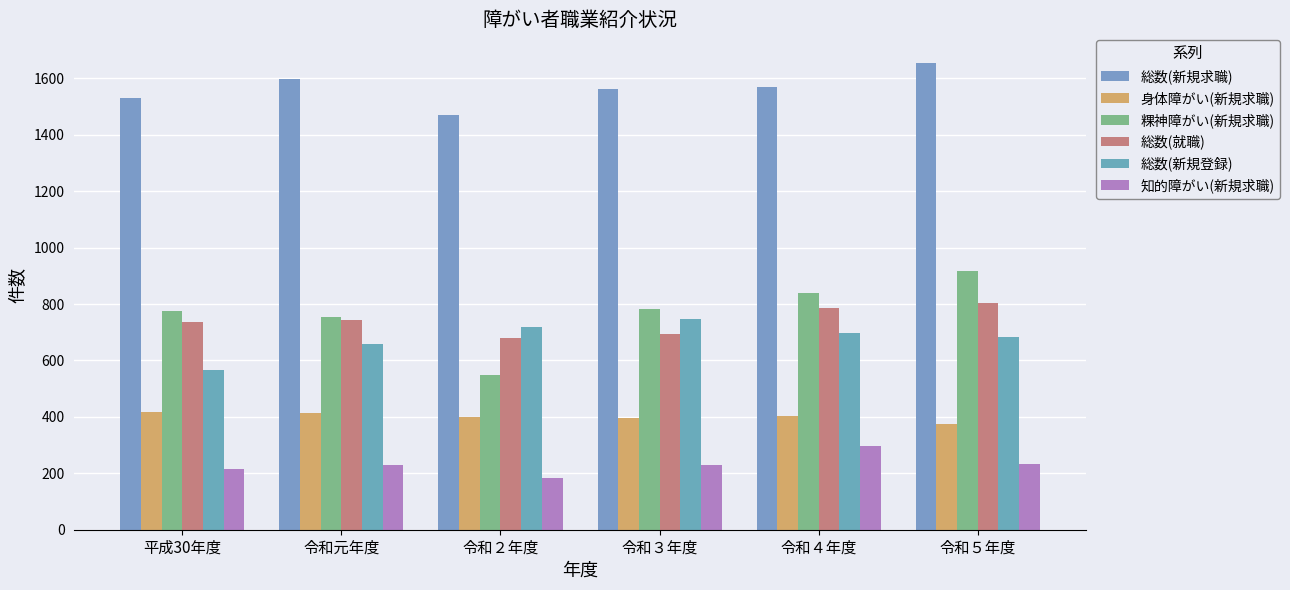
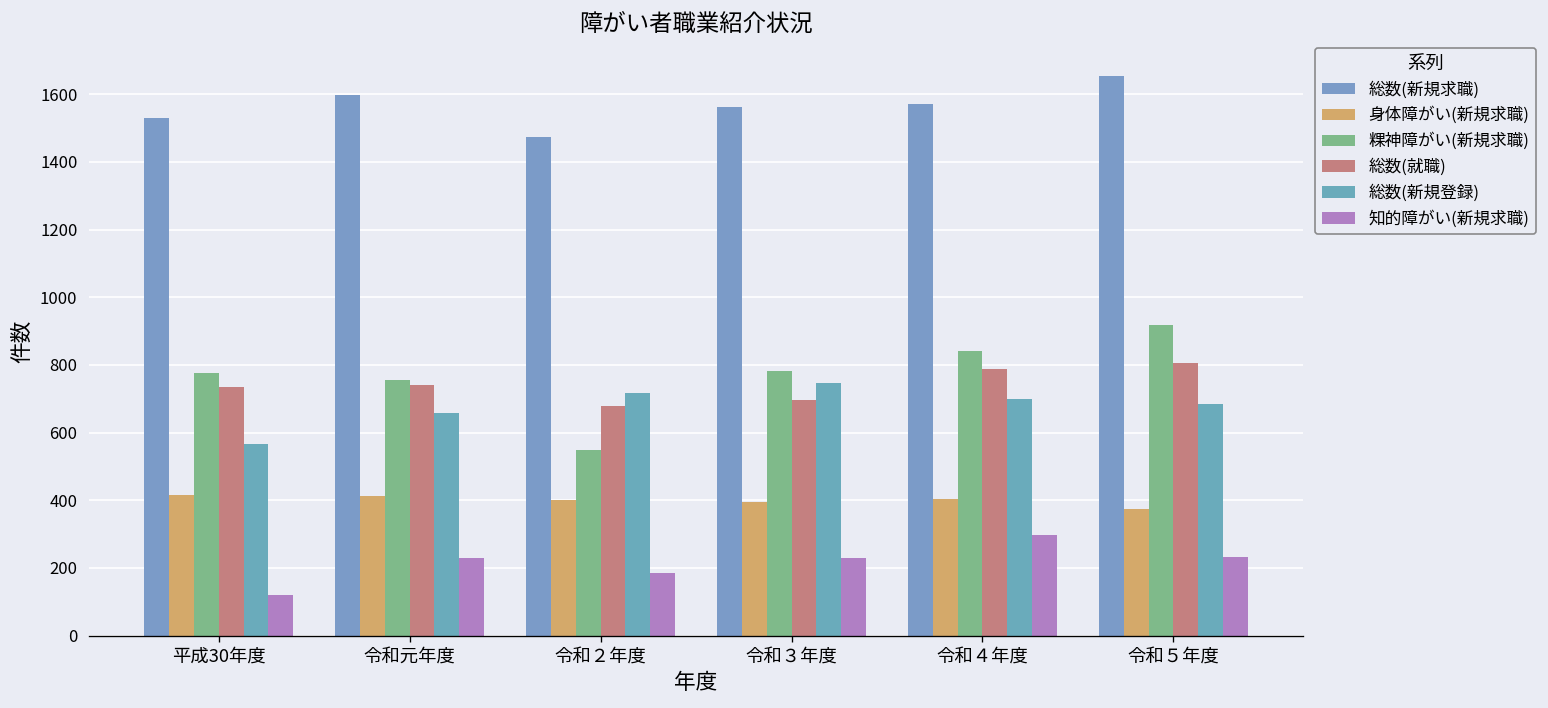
  {
    "知的障がい(新規求職)": {
-     "平成30年度": 220,
+     "平成30年度": 120,
      "令和元年度": 230,
      "令和２年度": 190,
      "令和３年度": 230,
      "令和４年度": 300,
      "令和５年度": 230
    }
  }
